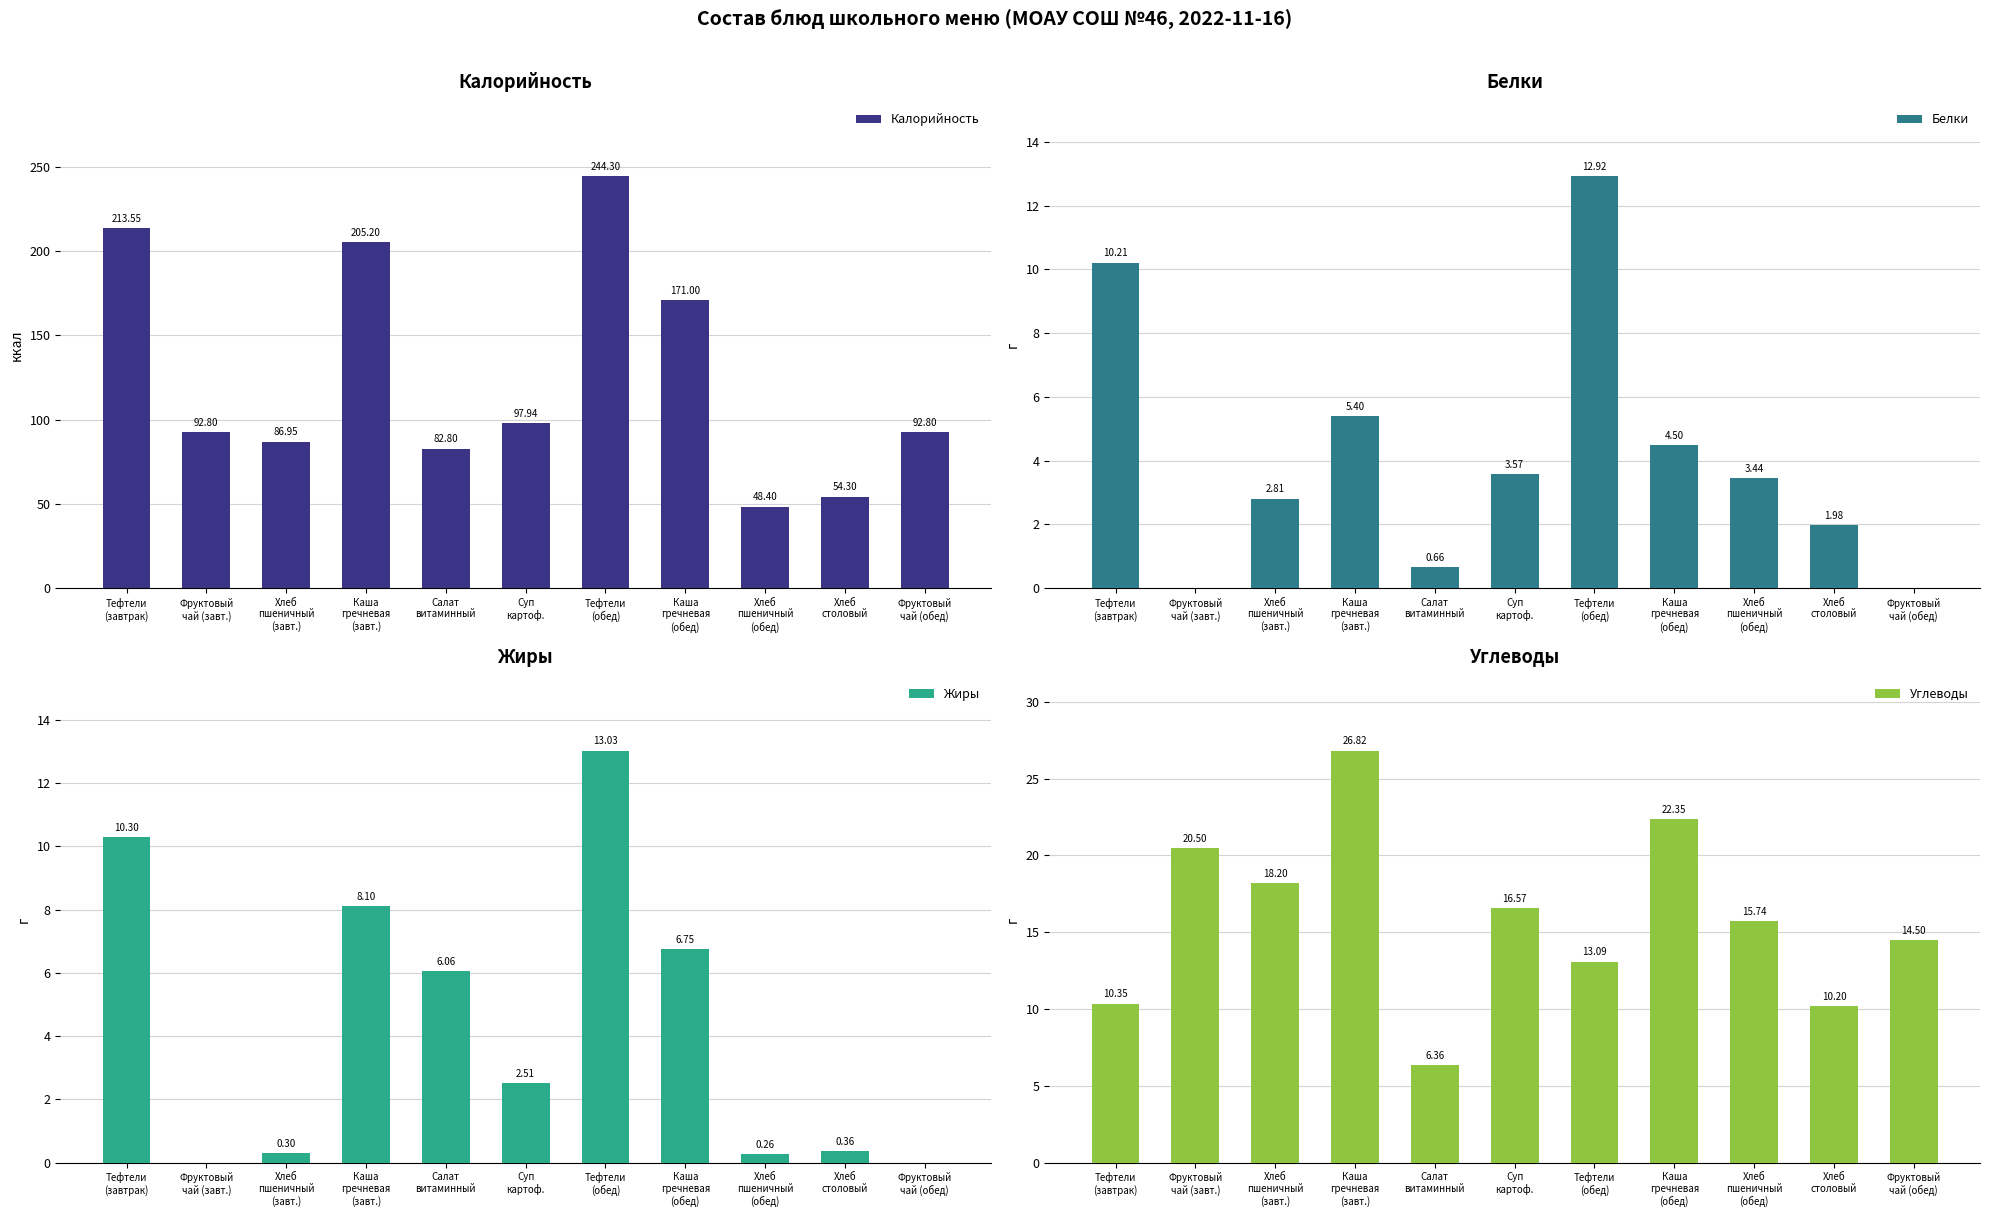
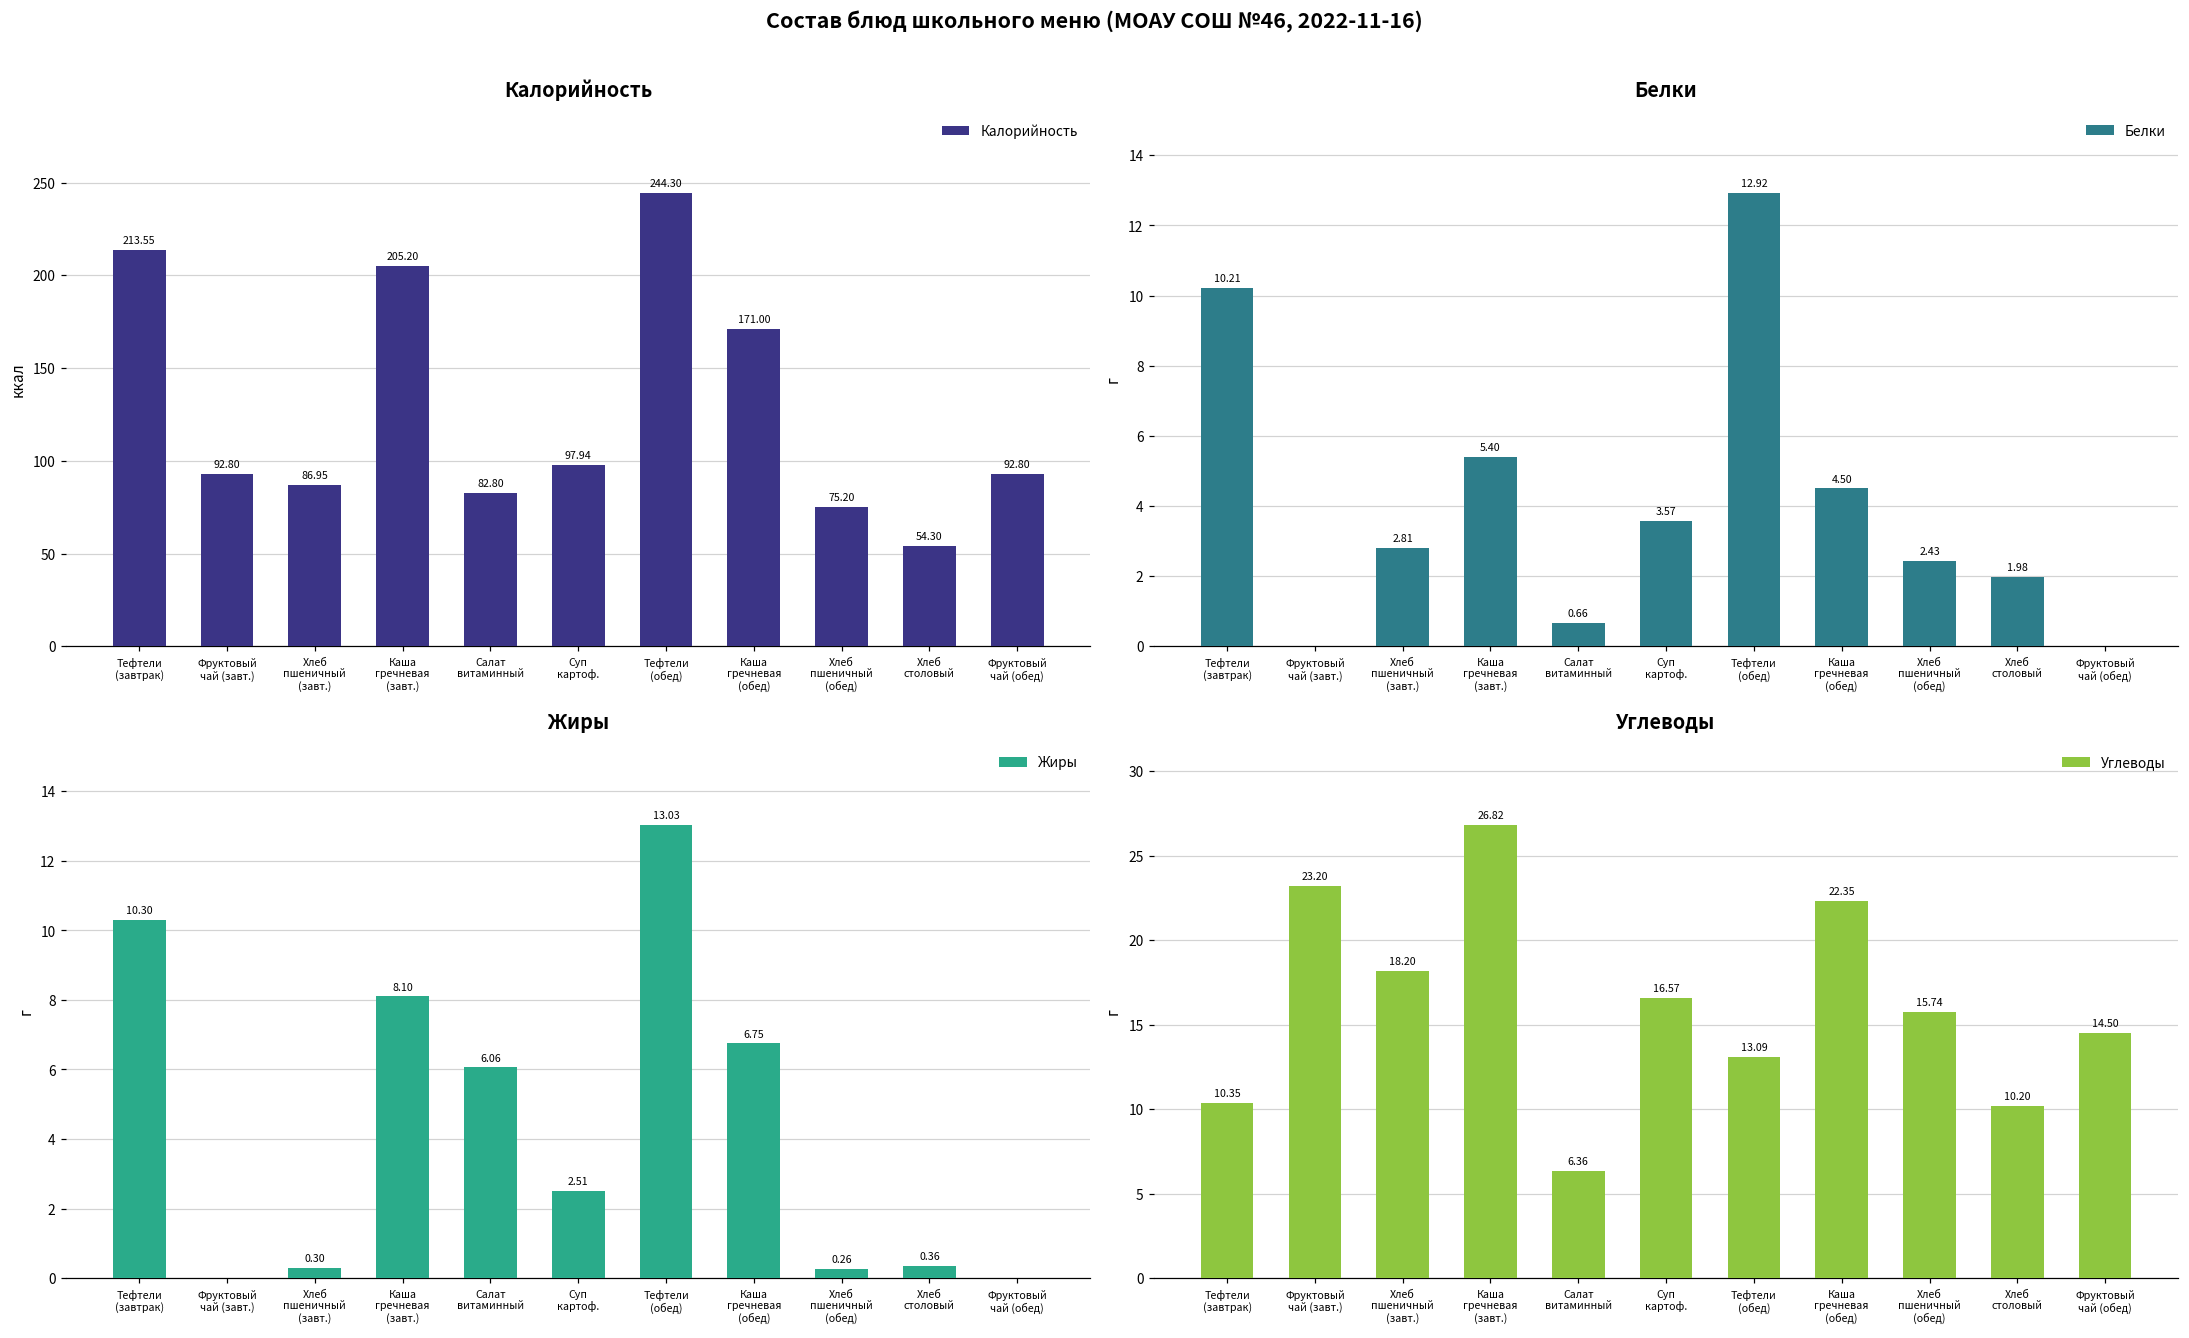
  {
    "Калорийность": {
      "Тефтели (завтрак)": 213.55,
      "Фруктовый чай (завт.)": 92.80,
      "Хлеб пшеничный (завт.)": 86.95,
      "Каша гречневая (завт.)": 205.20,
      "Салат витаминный": 82.80,
      "Суп картоф.": 97.94,
      "Тефтели (обед)": 244.30,
      "Каша гречневая (обед)": 171.00,
-     "Хлеб пшеничный (обед)": 48.40,
+     "Хлеб пшеничный (обед)": 75.20,
      "Хлеб столовый": 54.30,
      "Фруктовый чай (обед)": 92.80
    },
    "Белки": {
      "Тефтели (завтрак)": 10.21,
      "Хлеб пшеничный (завт.)": 2.81,
      "Каша гречневая (завт.)": 5.40,
      "Салат витаминный": 0.66,
      "Суп картоф.": 3.57,
      "Тефтели (обед)": 12.92,
      "Каша гречневая (обед)": 4.50,
-     "Хлеб пшеничный (обед)": 3.44,
+     "Хлеб пшеничный (обед)": 2.43,
      "Хлеб столовый": 1.98
    },
    "Жиры": {
      "Тефтели (завтрак)": 10.30,
      "Хлеб пшеничный (завт.)": 0.30,
      "Каша гречневая (завт.)": 8.10,
      "Салат витаминный": 6.06,
      "Суп картоф.": 2.51,
      "Тефтели (обед)": 13.03,
      "Каша гречневая (обед)": 6.75,
      "Хлеб пшеничный (обед)": 0.26,
      "Хлеб столовый": 0.36
    },
    "Углеводы": {
      "Тефтели (завтрак)": 10.35,
-     "Фруктовый чай (завт.)": 20.50,
+     "Фруктовый чай (завт.)": 23.20,
      "Хлеб пшеничный (завт.)": 18.20,
      "Каша гречневая (завт.)": 26.82,
      "Салат витаминный": 6.36,
      "Суп картоф.": 16.57,
      "Тефтели (обед)": 13.09,
      "Каша гречневая (обед)": 22.35,
      "Хлеб пшеничный (обед)": 15.74,
      "Хлеб столовый": 10.20,
      "Фруктовый чай (обед)": 14.50
    }
  }
